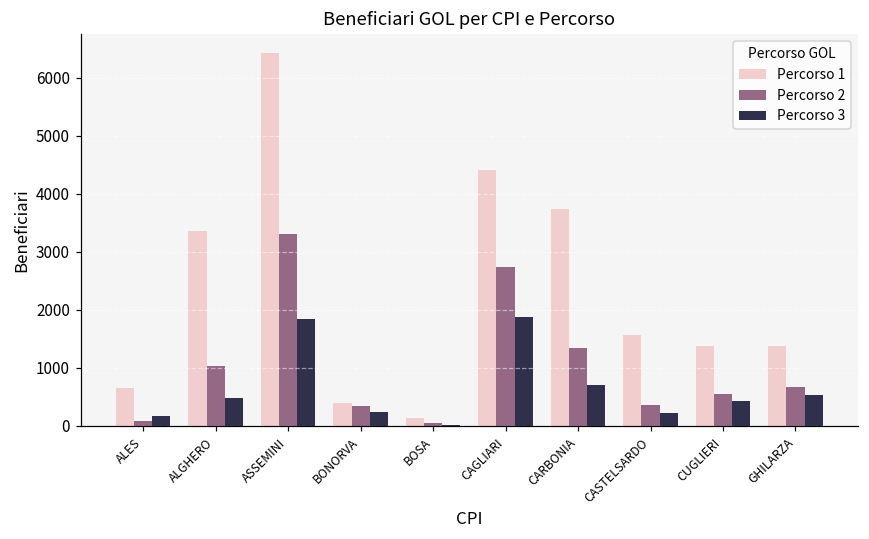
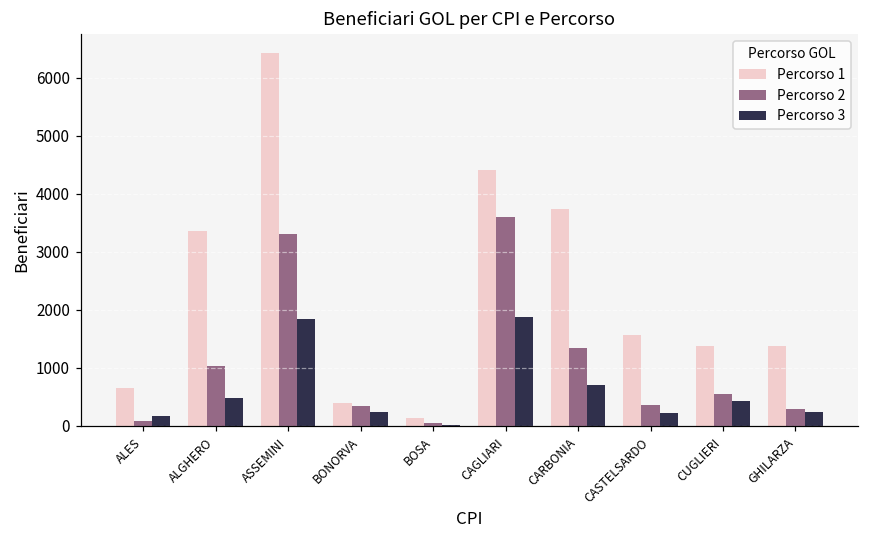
  {
    "Percorso 1": {
      "ALES": 700,
      "ALGHERO": 3300,
      "ASSEMINI": 6400,
      "BONORVA": 400,
      "BOSA": 100,
      "CAGLIARI": 4400,
      "CARBONIA": 3700,
      "CASTELSARDO": 1600,
      "CUGLIERI": 1400,
      "GHILARZA": 1400
    },
    "Percorso 2": {
      "ALES": 100,
      "ALGHERO": 1000,
      "ASSEMINI": 3300,
      "BONORVA": 300,
-     "CAGLIARI": 2700,
+     "CAGLIARI": 3600,
      "CARBONIA": 1300,
      "CASTELSARDO": 400,
      "CUGLIERI": 500,
-     "GHILARZA": 700
+     "GHILARZA": 300
    },
    "Percorso 3": {
      "ALES": 200,
      "ALGHERO": 500,
      "ASSEMINI": 1800,
      "BONORVA": 200,
      "CAGLIARI": 1900,
      "CARBONIA": 700,
      "CASTELSARDO": 200,
      "CUGLIERI": 400,
-     "GHILARZA": 500
+     "GHILARZA": 200
    }
  }
